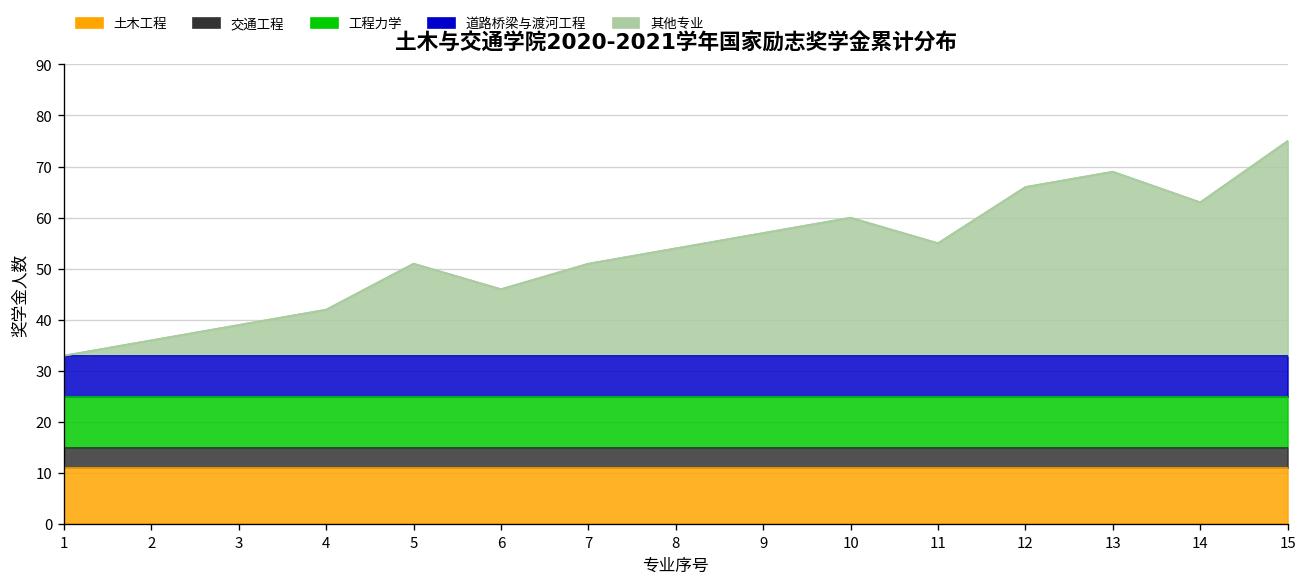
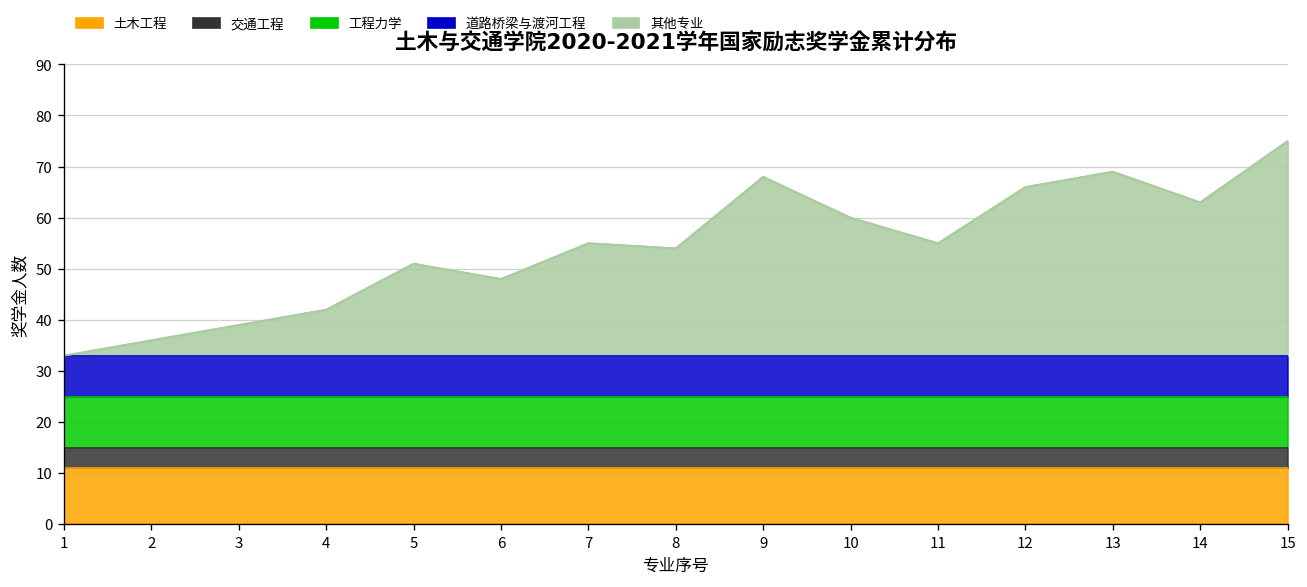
  {
    "土木工程": {
      "1": 11,
      "2": 11,
      "3": 11,
      "4": 11,
      "5": 11,
      "6": 11,
      "7": 11,
      "8": 11,
      "9": 11,
      "10": 11,
      "11": 11,
      "12": 11,
      "13": 11,
      "14": 11,
      "15": 11
    },
    "交通工程": {
      "1": 15,
      "2": 15,
      "3": 15,
      "4": 15,
      "5": 15,
      "6": 15,
      "7": 15,
      "8": 15,
      "9": 15,
      "10": 15,
      "11": 15,
      "12": 15,
      "13": 15,
      "14": 15,
      "15": 15
    },
    "工程力学": {
      "1": 25,
      "2": 25,
      "3": 25,
      "4": 25,
      "5": 25,
      "6": 25,
      "7": 25,
      "8": 25,
      "9": 25,
      "10": 25,
      "11": 25,
      "12": 25,
      "13": 25,
      "14": 25,
      "15": 25
    },
    "道路桥梁与渡河工程": {
      "2": 33,
      "3": 33,
      "4": 33,
      "5": 33,
      "6": 33,
      "7": 33,
      "8": 33,
      "9": 33,
      "10": 33,
      "11": 33,
      "12": 33,
      "13": 33,
      "14": 33,
      "15": 33
    },
    "其他专业": {
      "2": 36,
      "3": 39,
      "4": 42,
      "5": 51,
-     "6": 46,
-     "7": 51,
+     "6": 48,
+     "7": 55,
      "8": 54,
-     "9": 57,
+     "9": 68,
      "10": 60,
      "11": 55,
      "12": 66,
      "13": 69,
      "14": 63,
      "15": 75
    }
  }
